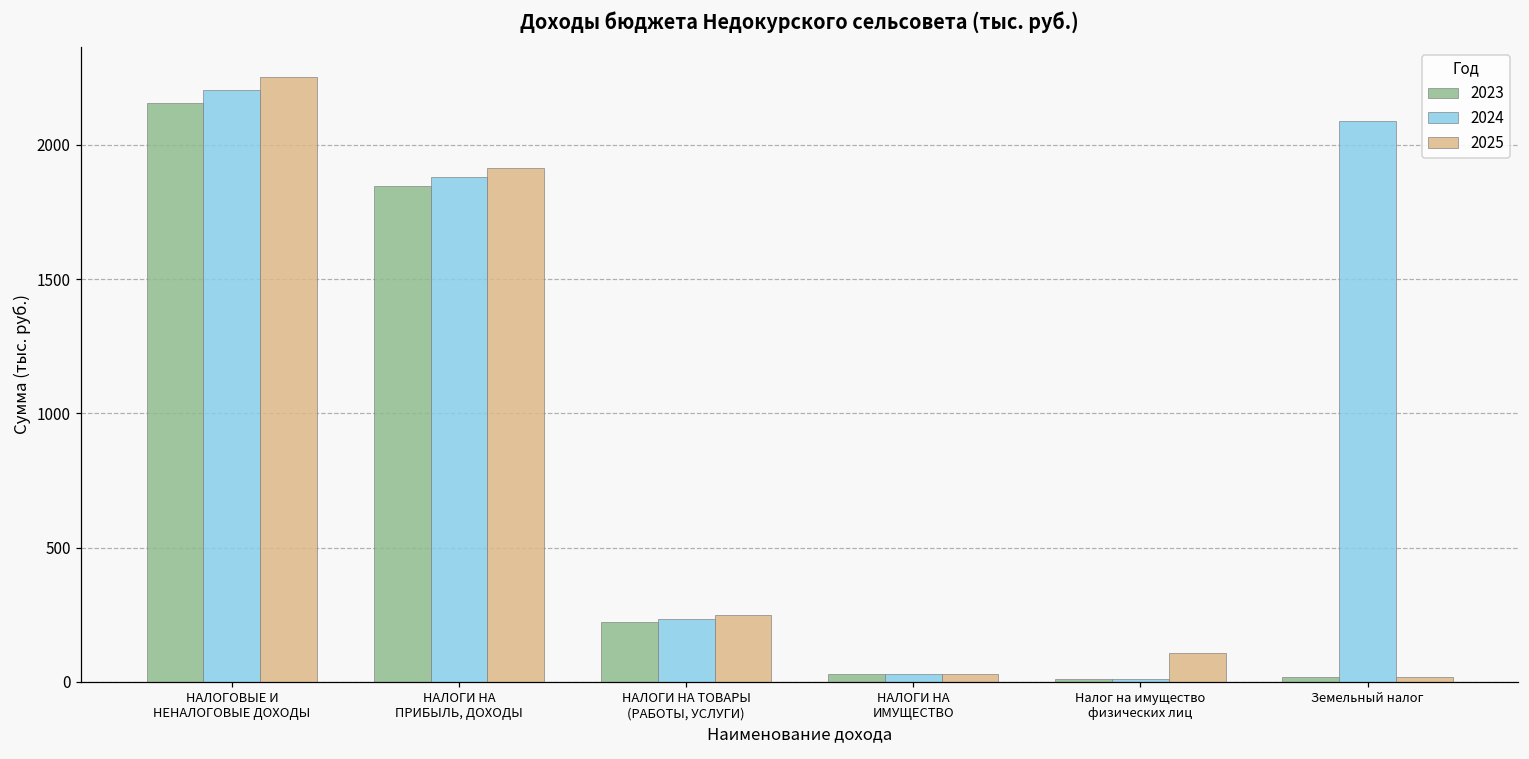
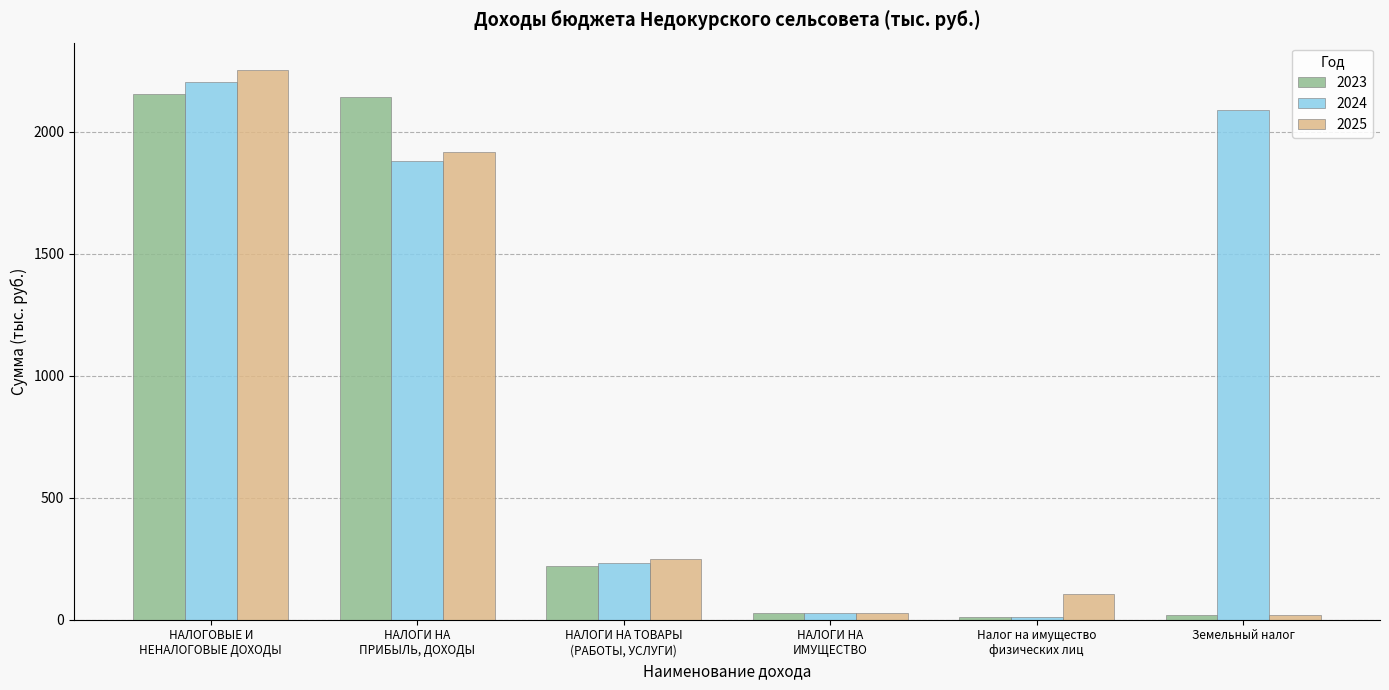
  {
    "2023": {
      "НАЛОГОВЫЕ И НЕНАЛОГОВЫЕ ДОХОДЫ": 2160,
-     "НАЛОГИ НА ПРИБЫЛЬ, ДОХОДЫ": 1850,
+     "НАЛОГИ НА ПРИБЫЛЬ, ДОХОДЫ": 2140,
      "НАЛОГИ НА ТОВАРЫ (РАБОТЫ, УСЛУГИ)": 220,
      "НАЛОГИ НА ИМУЩЕСТВО": 30,
      "Земельный налог": 20
    },
    "2024": {
      "НАЛОГОВЫЕ И НЕНАЛОГОВЫЕ ДОХОДЫ": 2200,
      "НАЛОГИ НА ПРИБЫЛЬ, ДОХОДЫ": 1880,
      "НАЛОГИ НА ТОВАРЫ (РАБОТЫ, УСЛУГИ)": 230,
      "НАЛОГИ НА ИМУЩЕСТВО": 30,
      "Земельный налог": 2090
    },
    "2025": {
      "НАЛОГОВЫЕ И НЕНАЛОГОВЫЕ ДОХОДЫ": 2250,
      "НАЛОГИ НА ПРИБЫЛЬ, ДОХОДЫ": 1920,
      "НАЛОГИ НА ТОВАРЫ (РАБОТЫ, УСЛУГИ)": 250,
      "НАЛОГИ НА ИМУЩЕСТВО": 30,
      "Налог на имущество физических лиц": 110,
      "Земельный налог": 20
    }
  }
